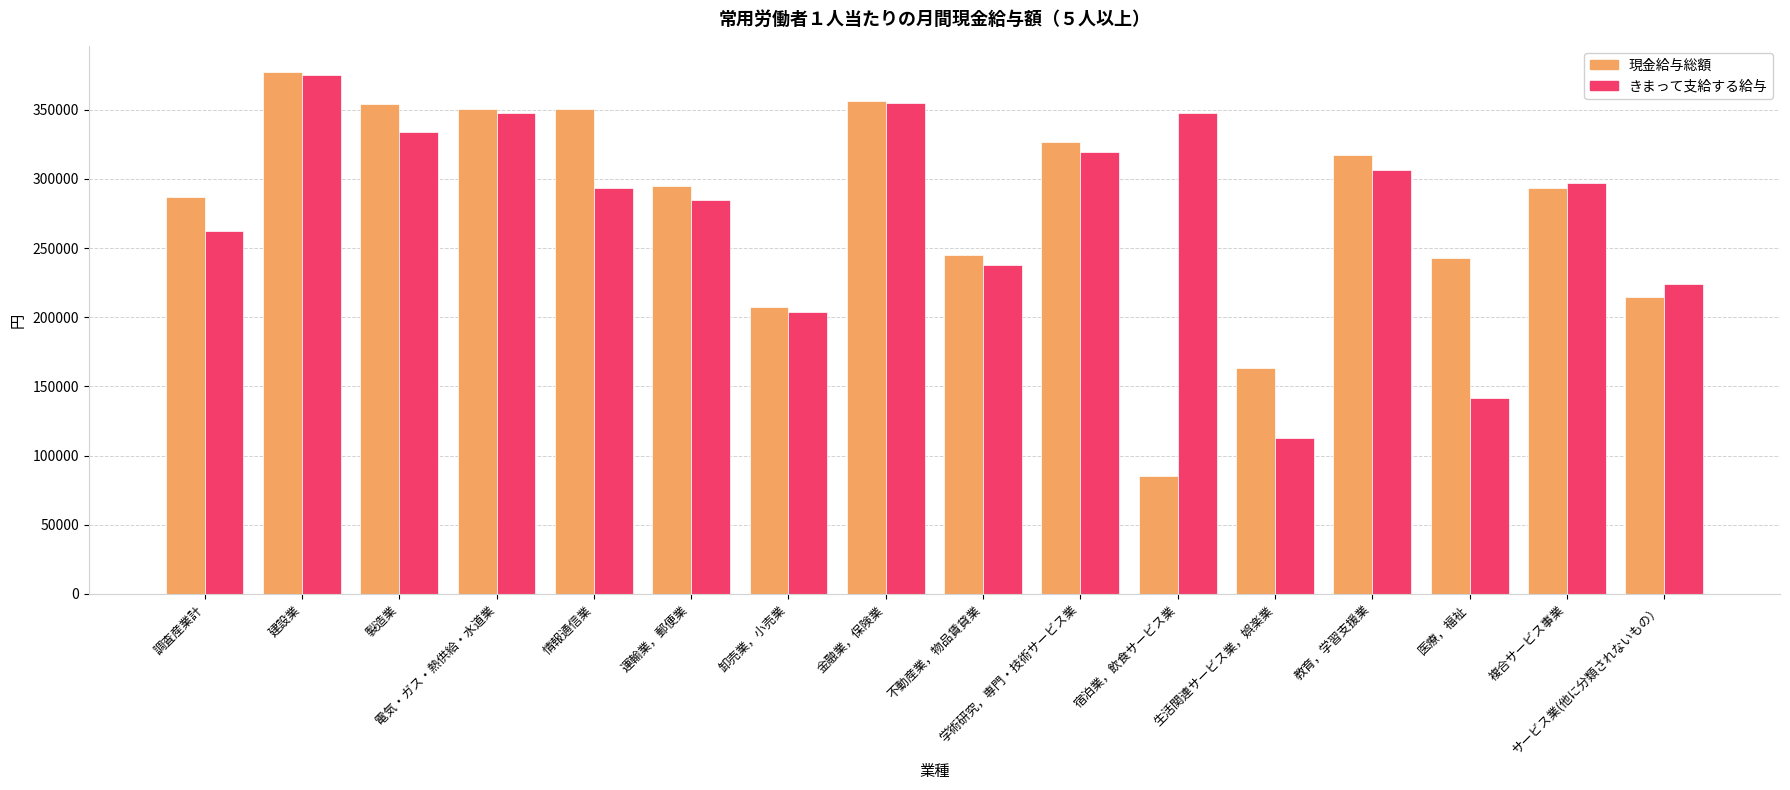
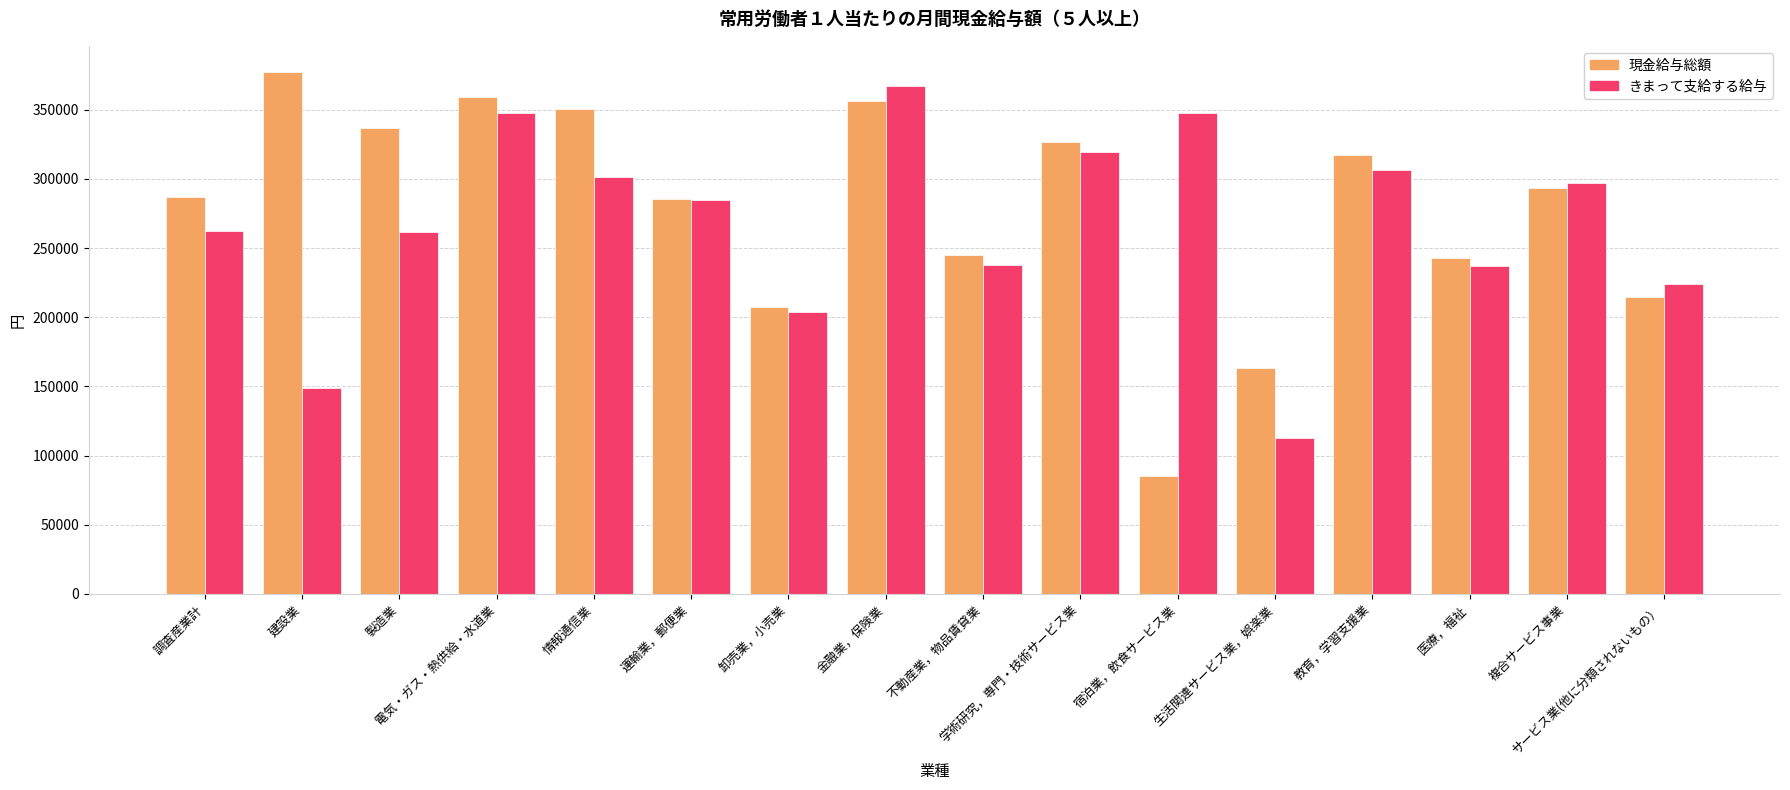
  {
    "現金給与総額": {
      "調査産業計": 287000,
      "建設業": 377000,
-     "製造業": 354000,
-     "電気・ガス・熱供給・水道業": 351000,
+     "製造業": 337000,
+     "電気・ガス・熱供給・水道業": 359000,
      "情報通信業": 351000,
-     "運輸業，郵便業": 295000,
+     "運輸業，郵便業": 285000,
      "卸売業，小売業": 207000,
      "金融業，保険業": 356000,
      "不動産業，物品賃貸業": 245000,
      "学術研究，専門・技術サービス業": 327000,
      "宿泊業，飲食サービス業": 86000,
      "生活関連サービス業，娯楽業": 163000,
      "教育，学習支援業": 317000,
      "医療，福祉": 243000,
      "複合サービス事業": 293000,
      "サービス業(他に分類されないもの）": 215000
    },
    "きまって支給する給与": {
      "調査産業計": 262000,
-     "建設業": 375000,
-     "製造業": 334000,
+     "建設業": 149000,
+     "製造業": 262000,
      "電気・ガス・熱供給・水道業": 348000,
-     "情報通信業": 294000,
+     "情報通信業": 301000,
      "運輸業，郵便業": 285000,
      "卸売業，小売業": 204000,
-     "金融業，保険業": 355000,
+     "金融業，保険業": 367000,
      "不動産業，物品賃貸業": 237000,
      "学術研究，専門・技術サービス業": 319000,
      "宿泊業，飲食サービス業": 348000,
      "生活関連サービス業，娯楽業": 113000,
      "教育，学習支援業": 306000,
-     "医療，福祉": 142000,
+     "医療，福祉": 237000,
      "複合サービス事業": 297000,
      "サービス業(他に分類されないもの）": 224000
    }
  }
